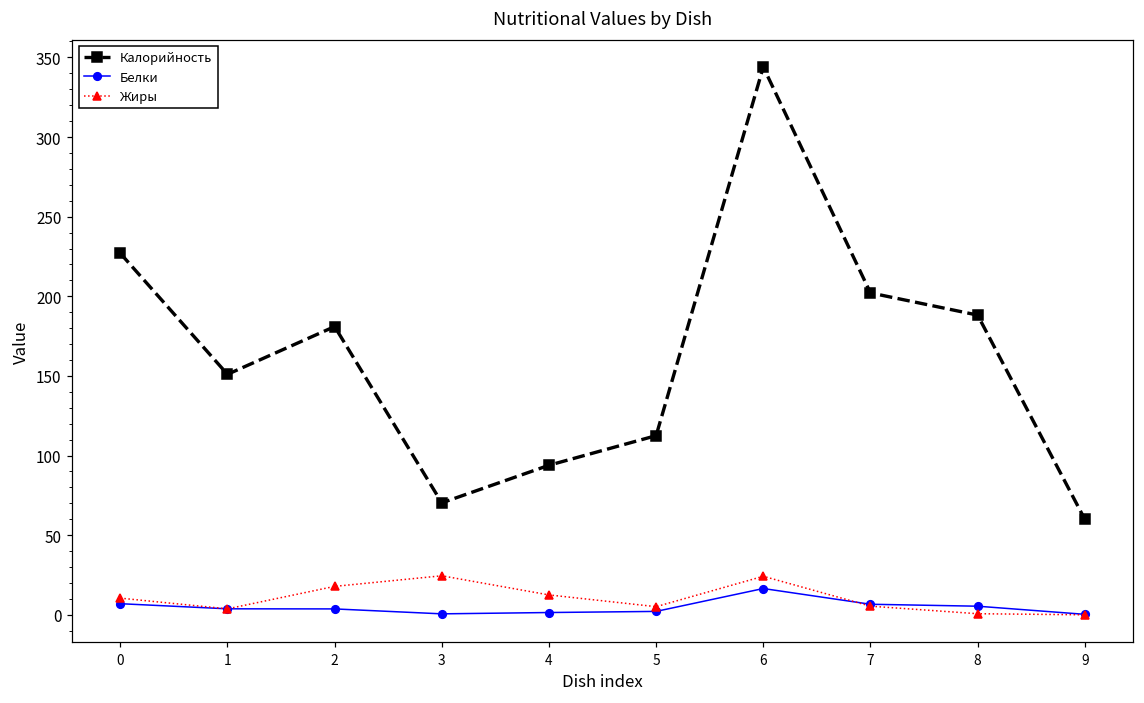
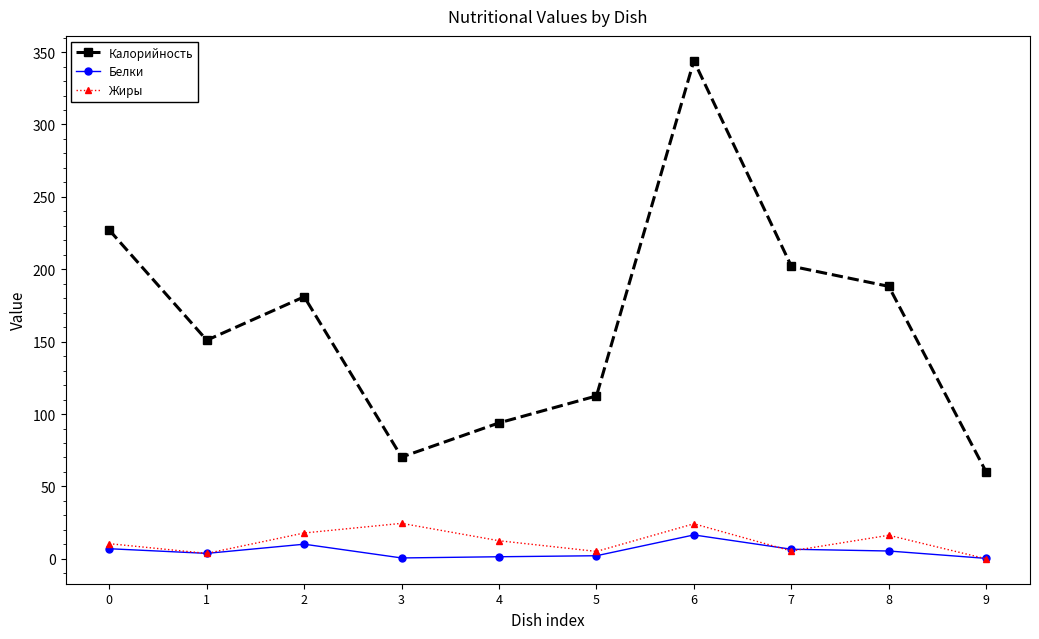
  {
    "Калорийность": {
      "0": 227,
      "1": 151,
      "2": 181,
      "3": 70,
      "4": 94,
      "5": 113,
      "6": 344,
      "7": 202,
      "8": 188,
      "9": 60
    },
    "Белки": {
      "0": 7,
-     "2": 4,
+     "2": 10,
      "3": 1,
      "4": 1,
      "5": 2,
      "6": 17,
      "8": 5
    },
    "Жиры": {
      "0": 10,
      "2": 18,
      "3": 25,
      "4": 12,
      "5": 5,
      "6": 24,
-     "8": 1
+     "8": 16
    }
  }
